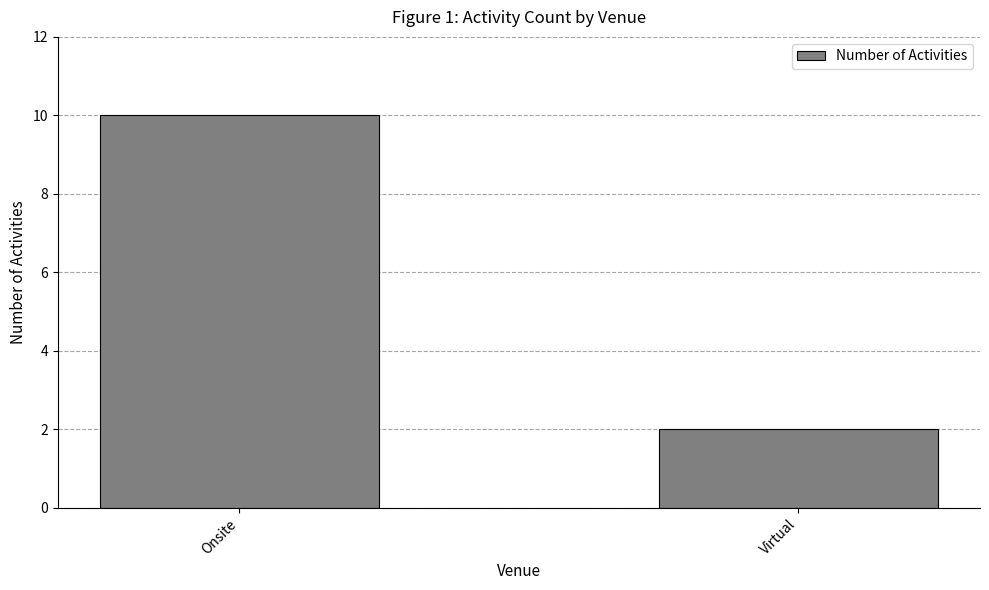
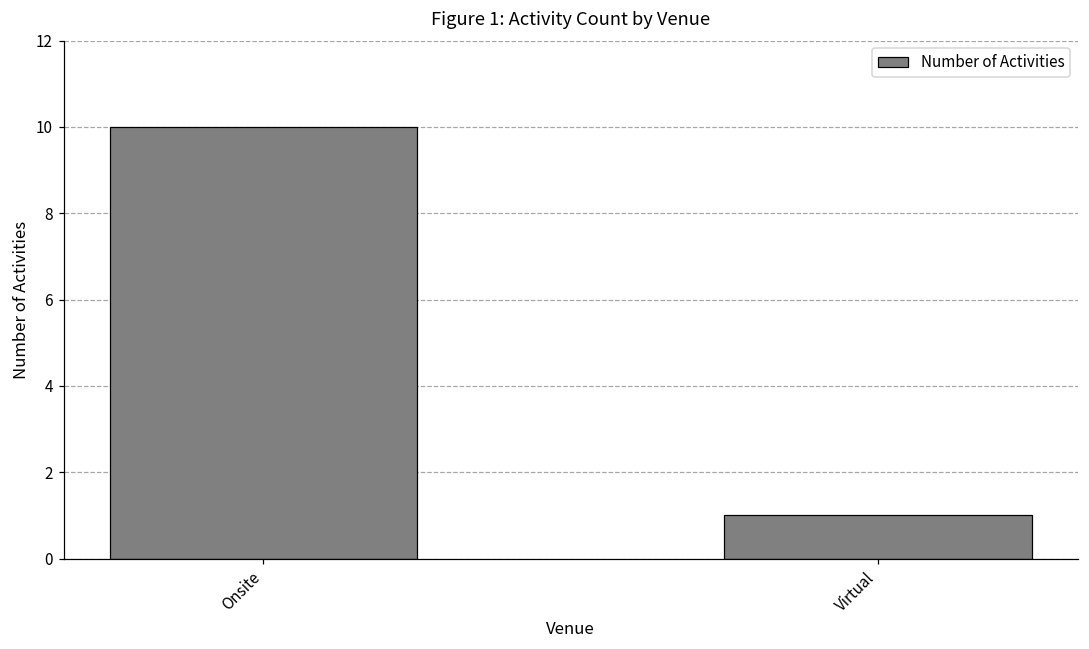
  {
    "Onsite": 10,
-   "Virtual": 2
+   "Virtual": 1
  }
